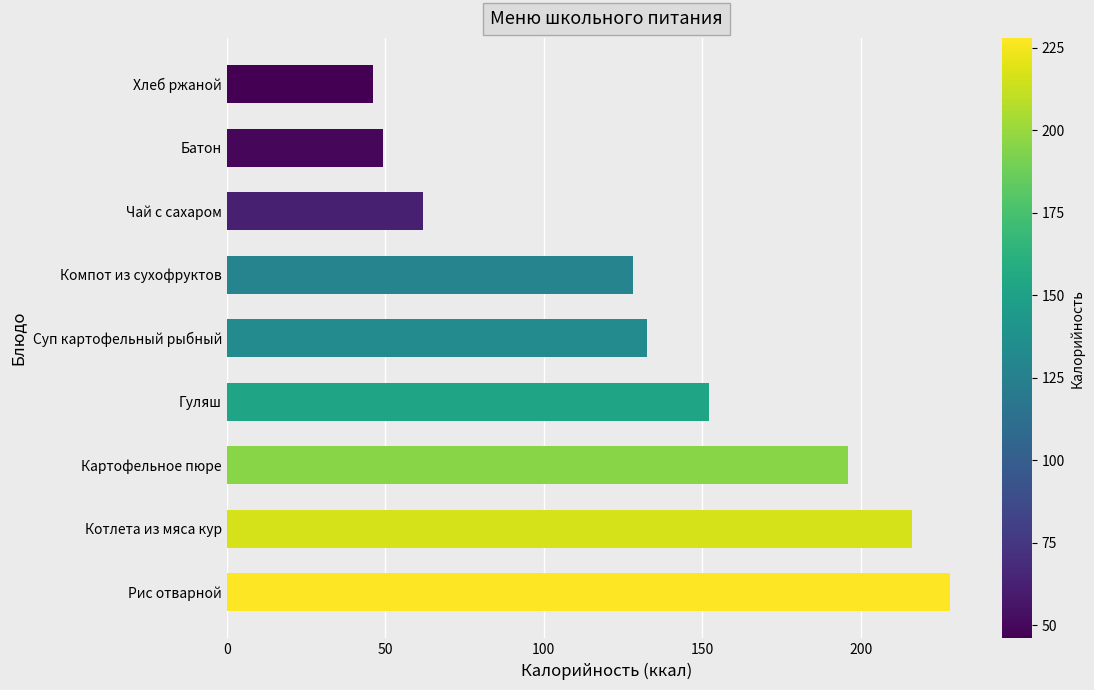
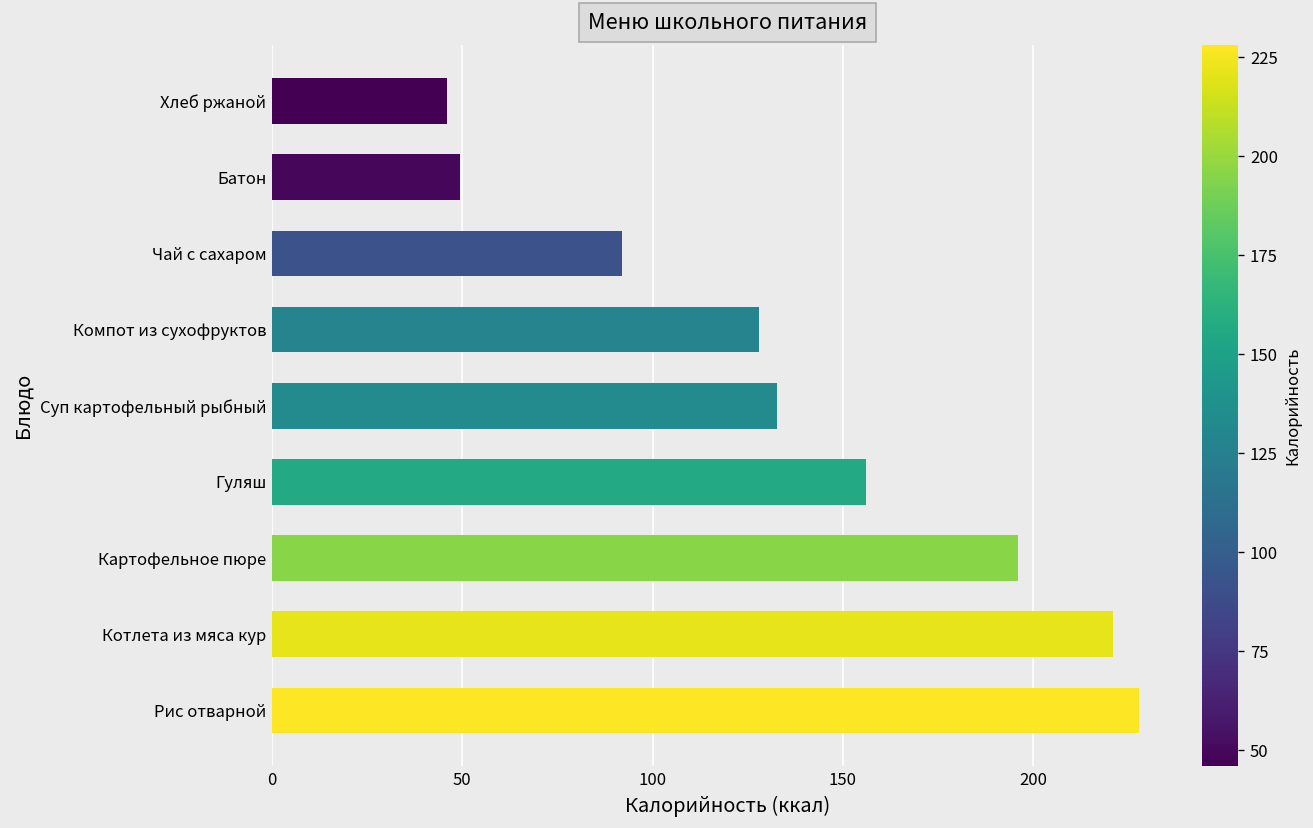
  {
    "Хлеб ржаной": 46,
    "Батон": 49,
-   "Чай с сахаром": 62,
+   "Чай с сахаром": 92,
    "Компот из сухофруктов": 128,
    "Суп картофельный рыбный": 133,
-   "Гуляш": 152,
+   "Гуляш": 156,
    "Картофельное пюре": 196,
-   "Котлета из мяса кур": 216,
+   "Котлета из мяса кур": 221,
    "Рис отварной": 228
  }
